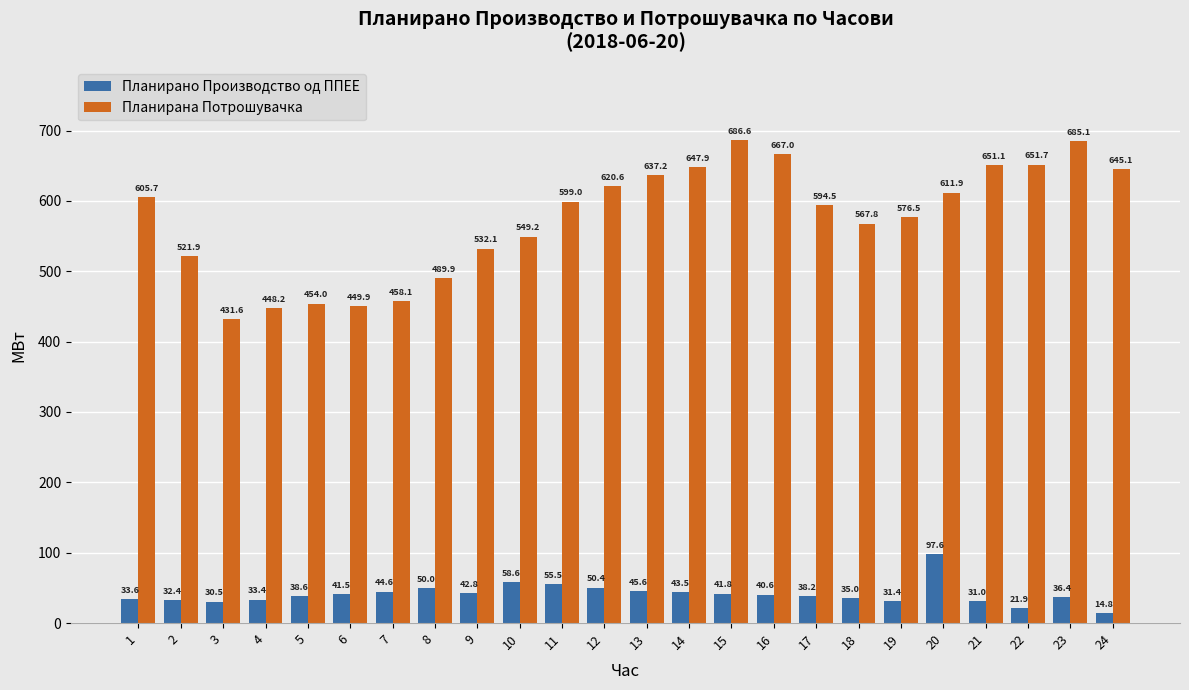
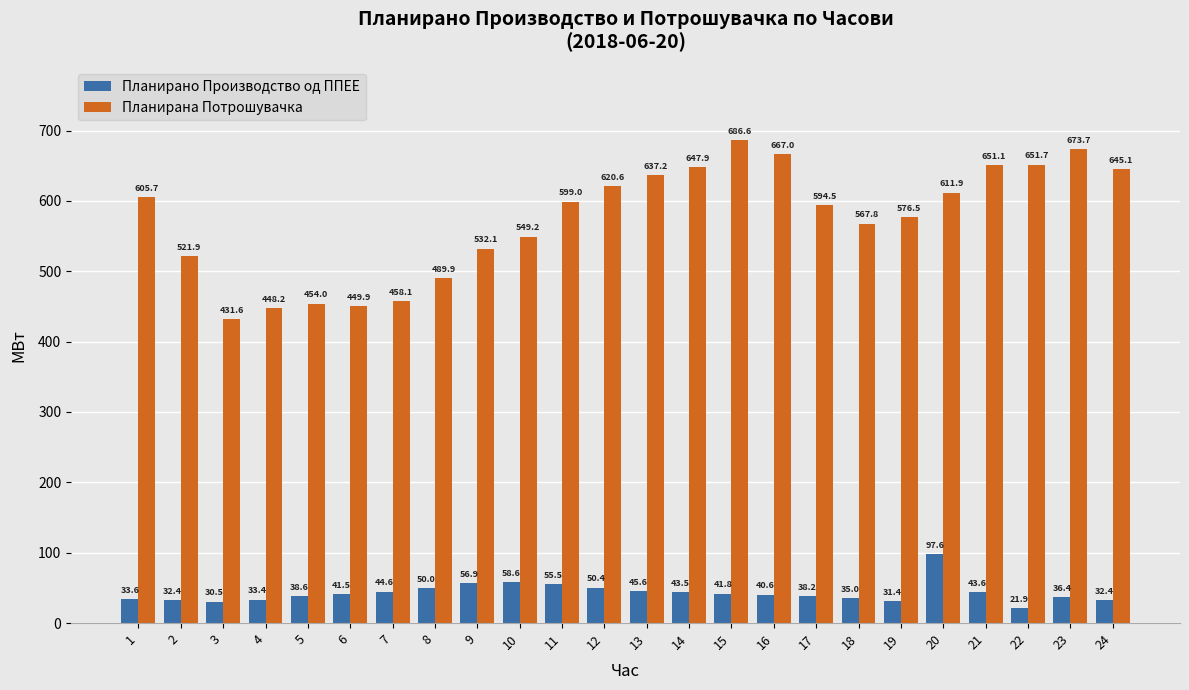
  {
    "Планирано Производство од ППЕЕ": {
      "1": 33.6,
      "2": 32.4,
      "3": 30.5,
      "4": 33.4,
      "5": 38.6,
      "6": 41.5,
      "7": 44.6,
      "8": 50.0,
-     "9": 42.8,
+     "9": 56.9,
      "10": 58.6,
      "11": 55.5,
      "12": 50.4,
      "13": 45.6,
      "14": 43.5,
      "15": 41.8,
      "16": 40.6,
      "17": 38.2,
      "18": 35.0,
      "19": 31.4,
      "20": 97.6,
-     "21": 31.0,
+     "21": 43.6,
      "22": 21.9,
      "23": 36.4,
-     "24": 14.8
+     "24": 32.4
    },
    "Планирана Потрошувачка": {
      "1": 605.7,
      "2": 521.9,
      "3": 431.6,
      "4": 448.2,
      "5": 454.0,
      "6": 449.9,
      "7": 458.1,
      "8": 489.9,
      "9": 532.1,
      "10": 549.2,
      "11": 599.0,
      "12": 620.6,
      "13": 637.2,
      "14": 647.9,
      "15": 686.6,
      "16": 667.0,
      "17": 594.5,
      "18": 567.8,
      "19": 576.5,
      "20": 611.9,
      "21": 651.1,
      "22": 651.7,
-     "23": 685.1,
+     "23": 673.7,
      "24": 645.1
    }
  }
